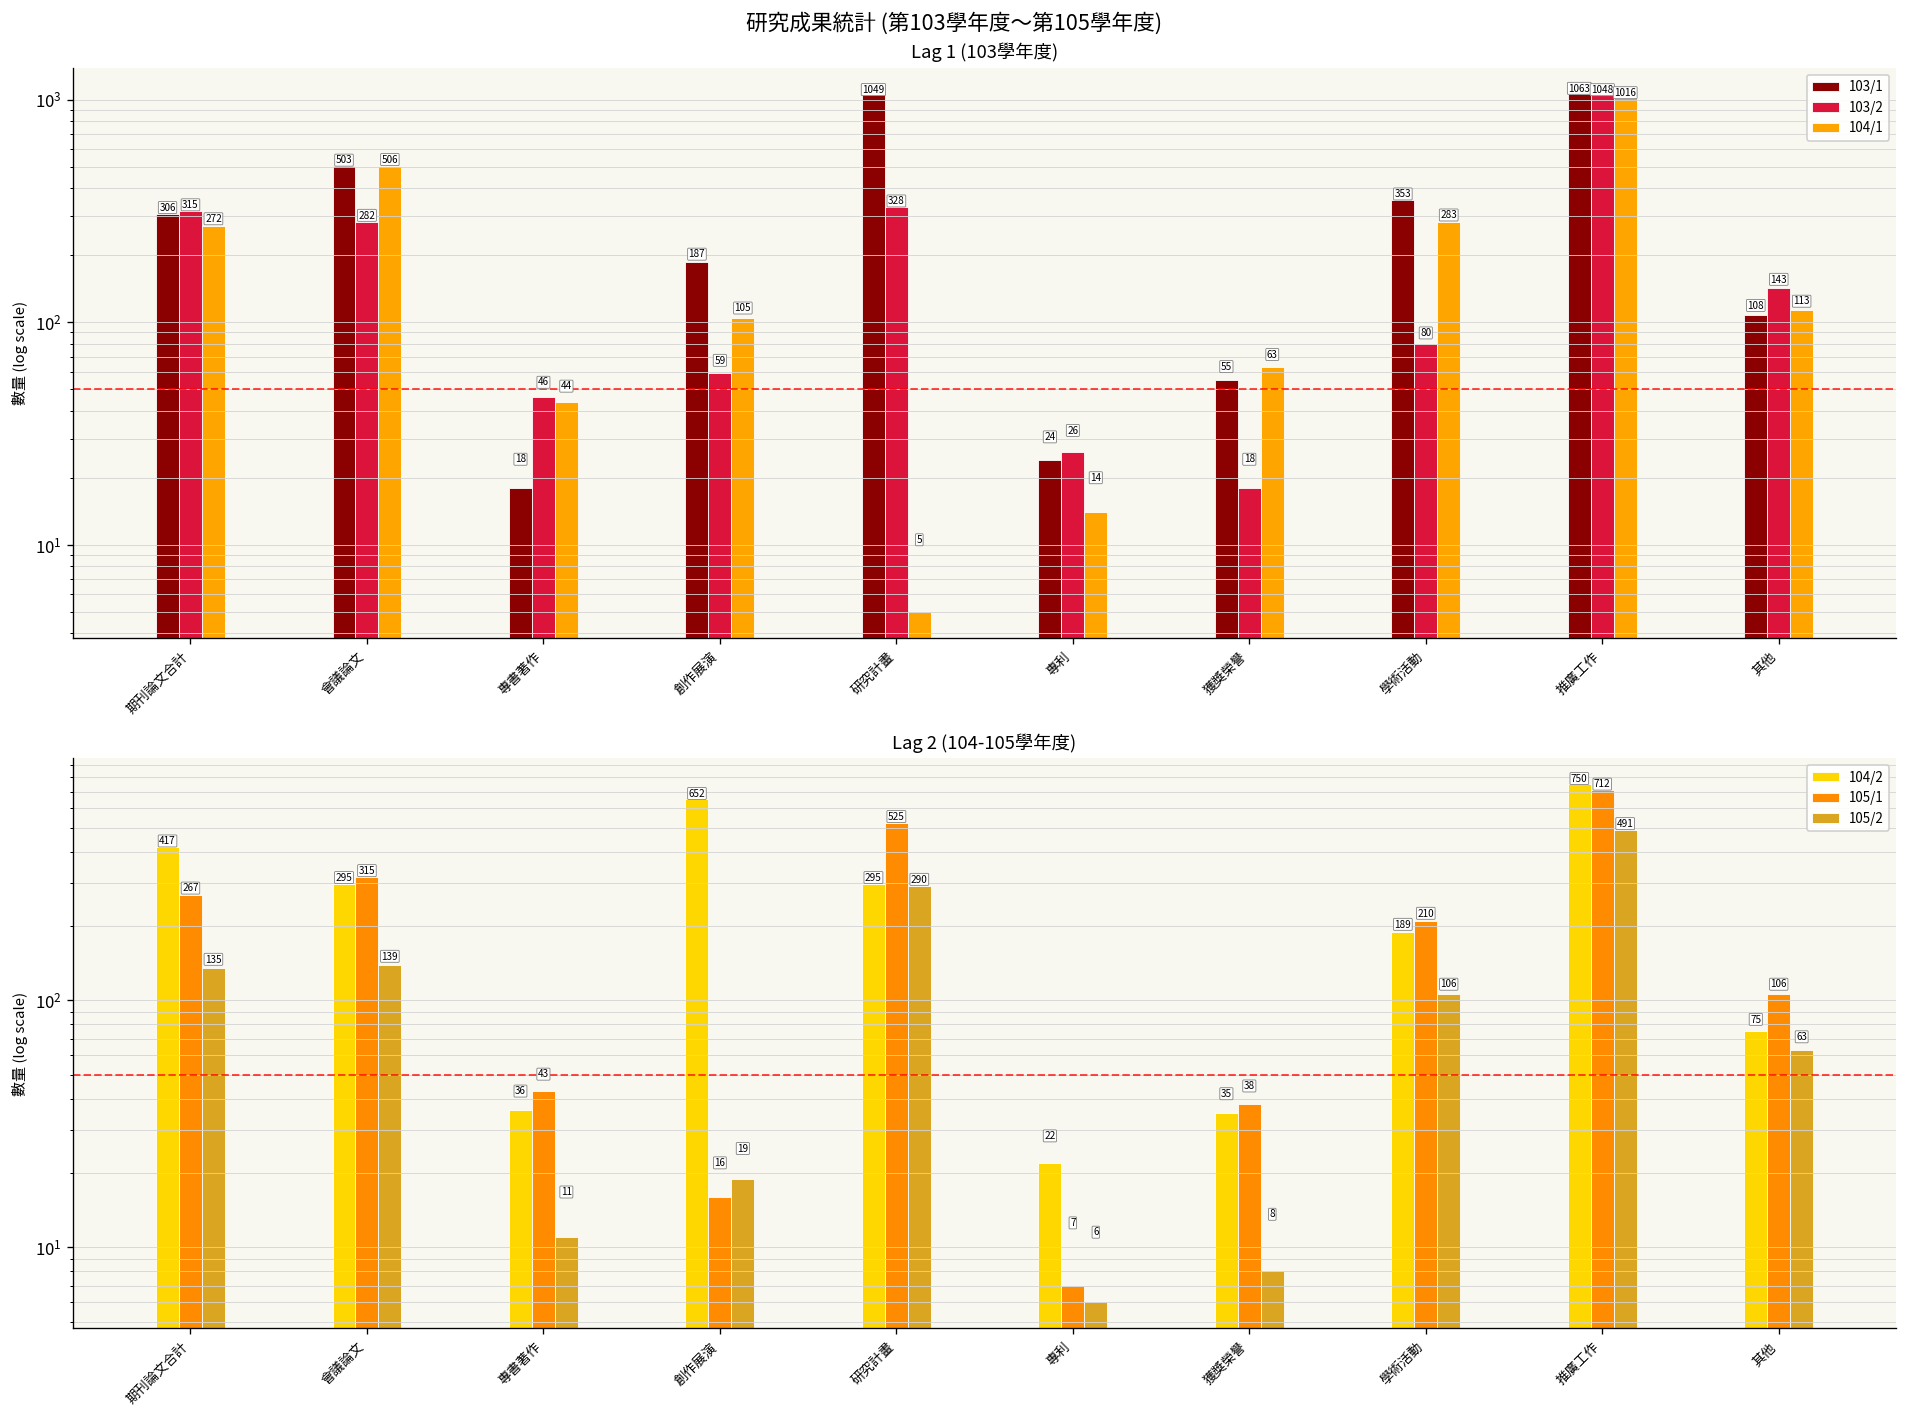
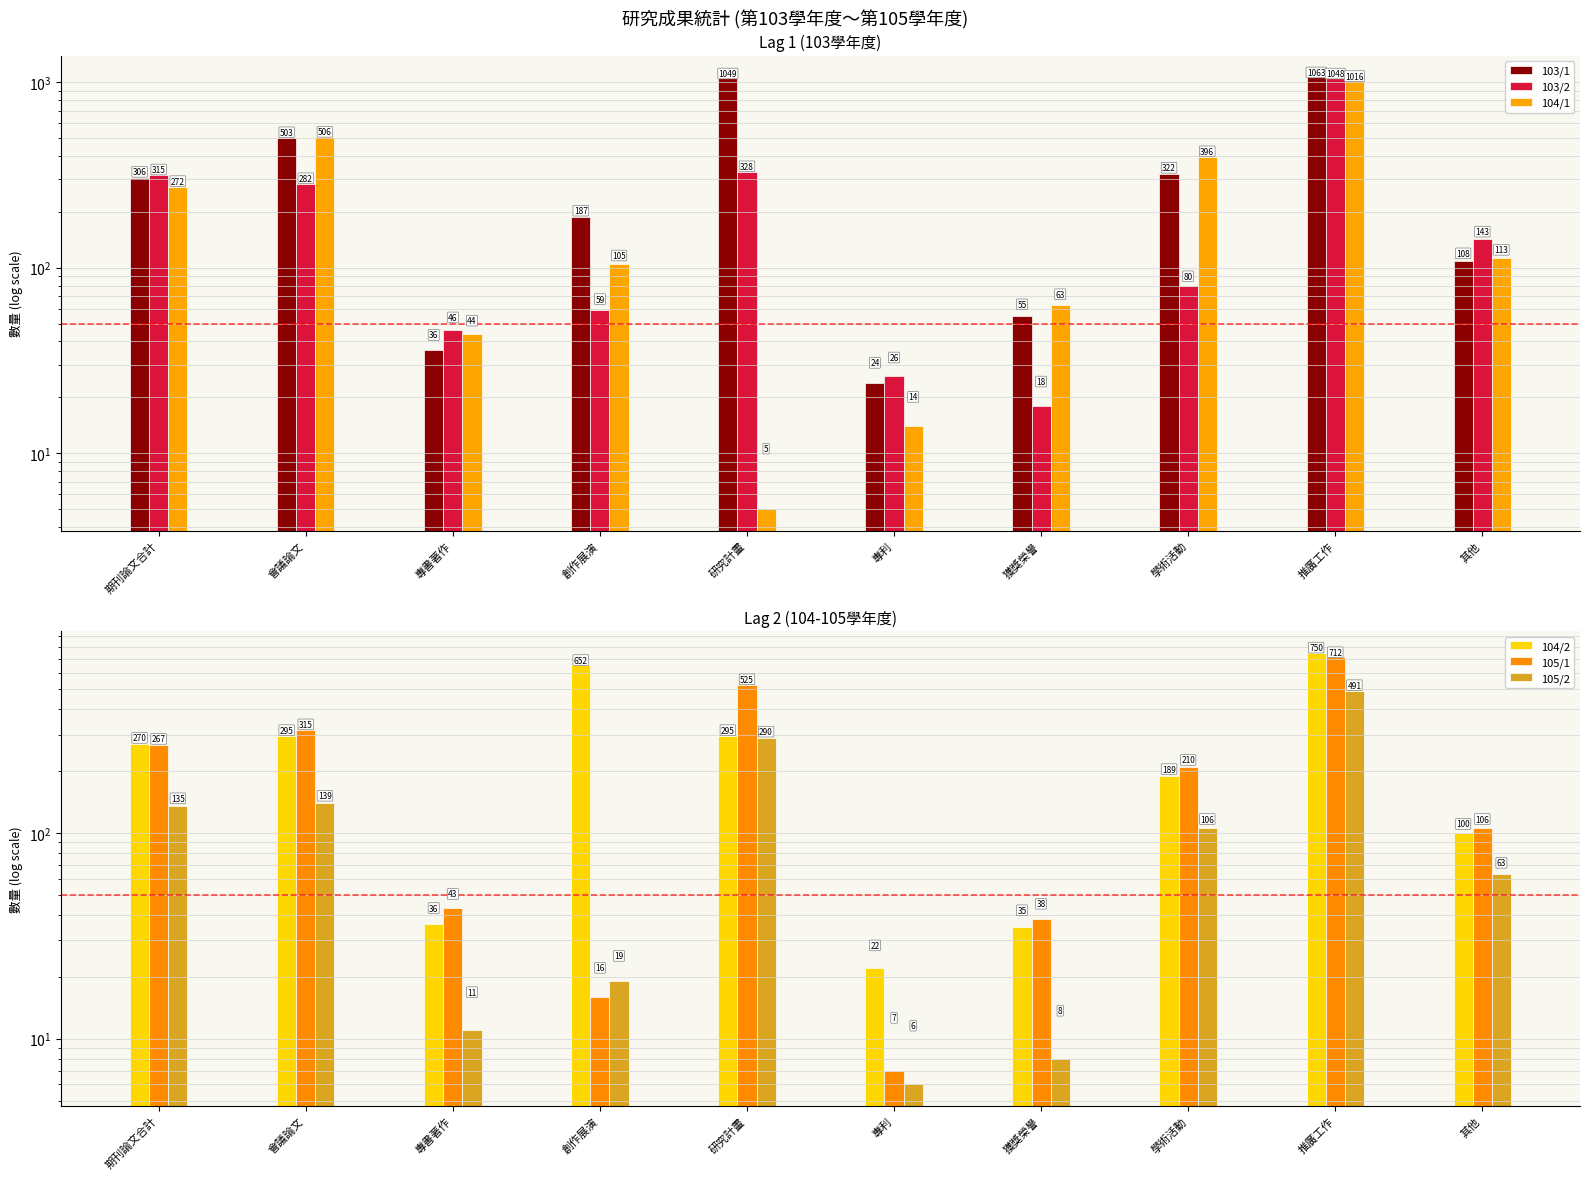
  {
    "Lag 1 (103學年度)": {
      "103/1": {
-       "專書著作": 18,
-       "學術活動": 353
+       "專書著作": 36,
+       "學術活動": 322
      },
      "104/1": {
-       "學術活動": 283
+       "學術活動": 396
      }
    },
    "Lag 2 (104-105學年度)": {
      "104/2": {
-       "期刊論文合計": 417,
-       "其他": 75
+       "期刊論文合計": 270,
+       "其他": 100
      }
    }
  }
